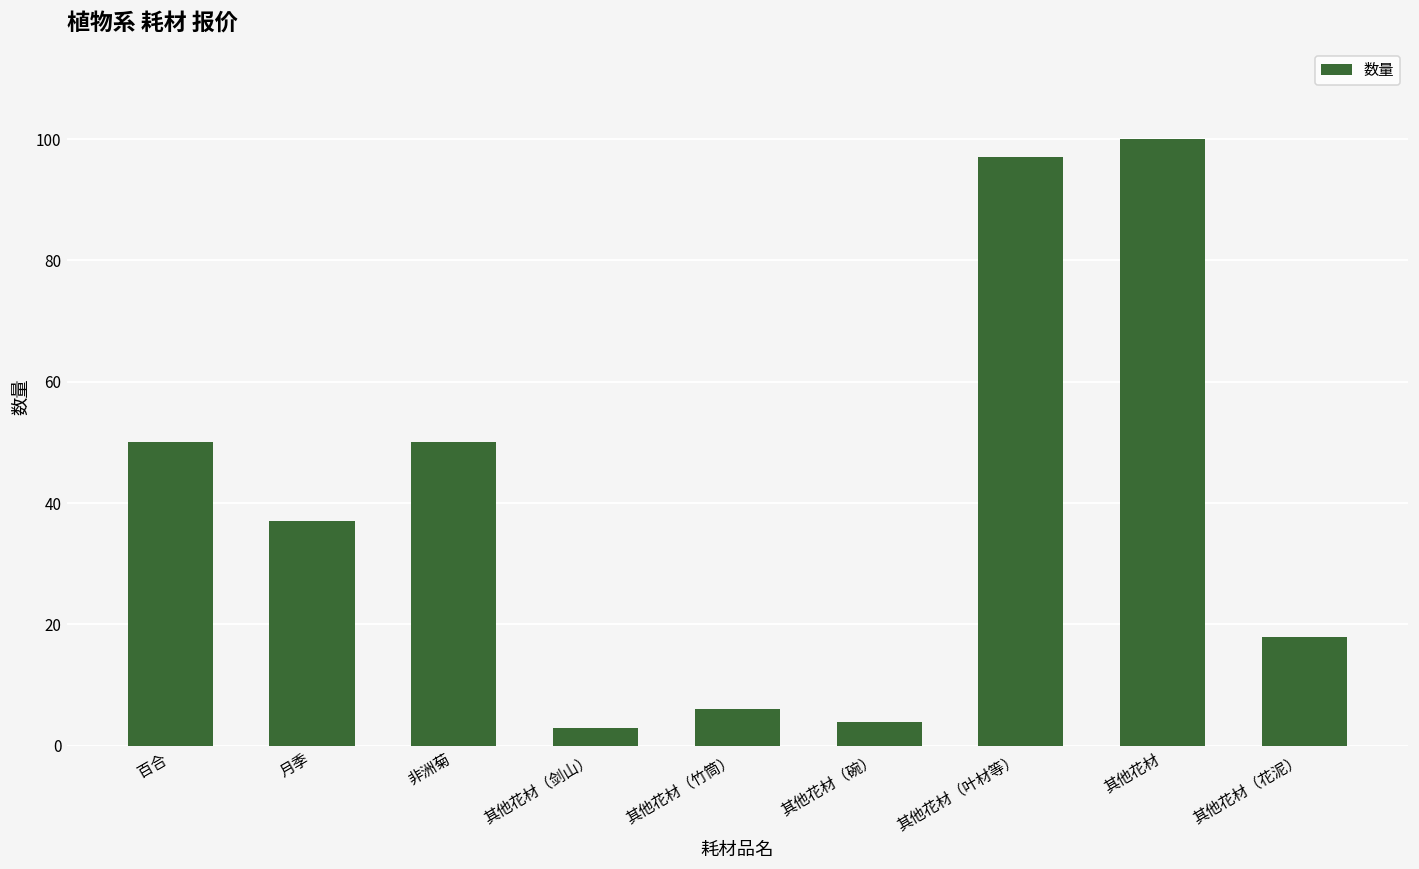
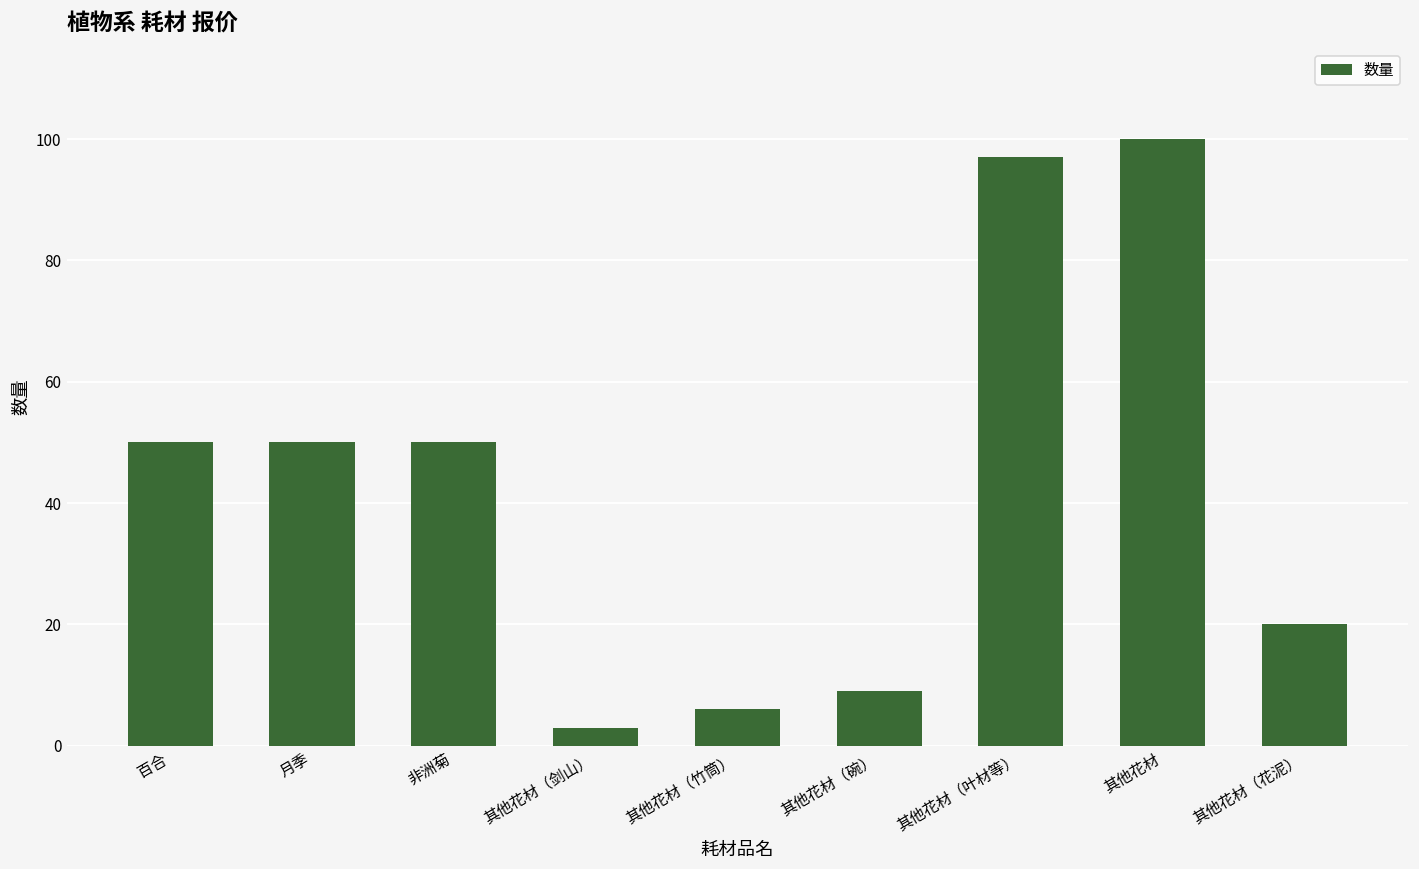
  {
    "百合": 50,
-   "月季": 37,
+   "月季": 50,
    "非洲菊": 50,
    "其他花材（剑山）": 3,
    "其他花材（竹筒）": 6,
-   "其他花材（碗）": 4,
+   "其他花材（碗）": 9,
    "其他花材（叶材等）": 97,
    "其他花材": 100,
-   "其他花材（花泥）": 18
+   "其他花材（花泥）": 20
  }
